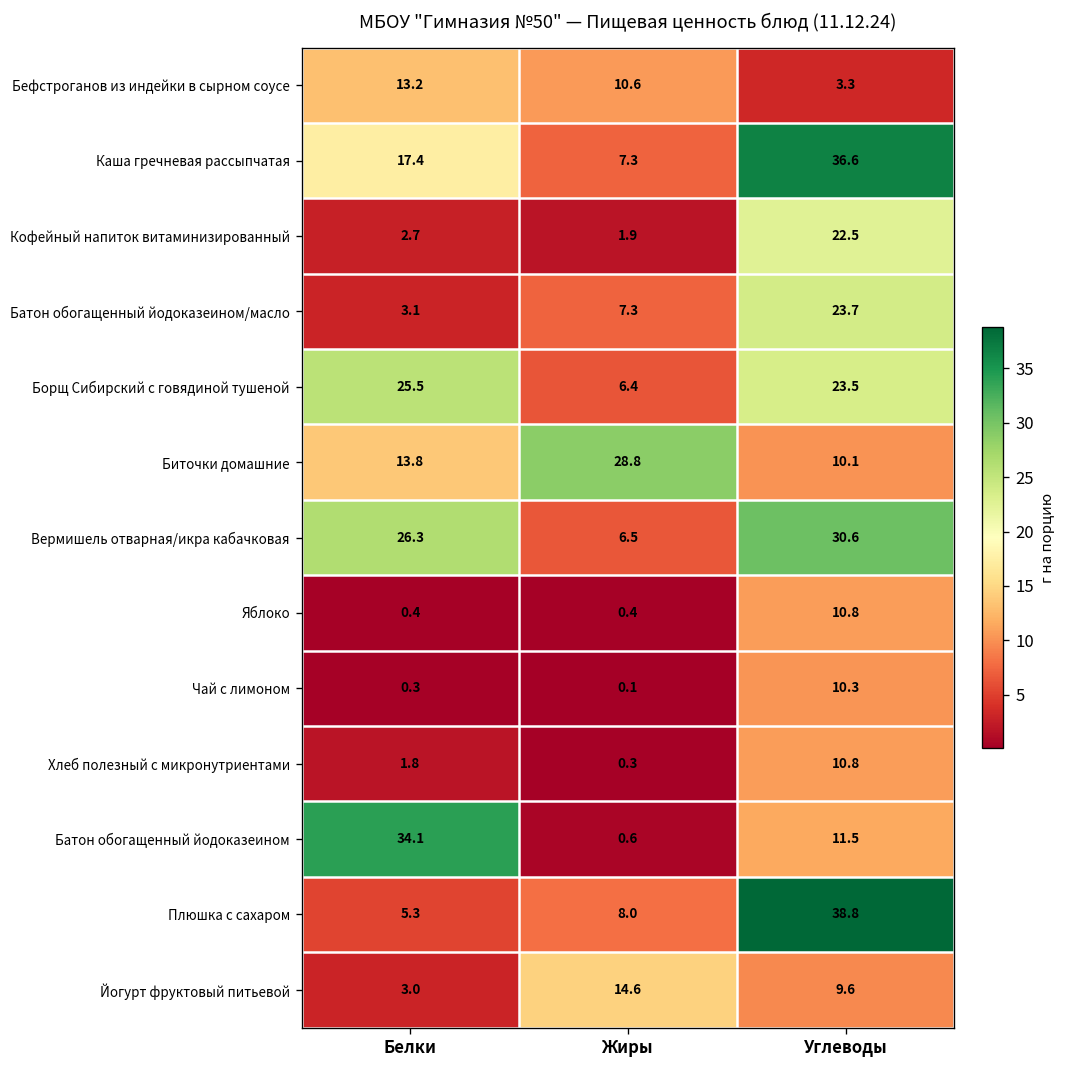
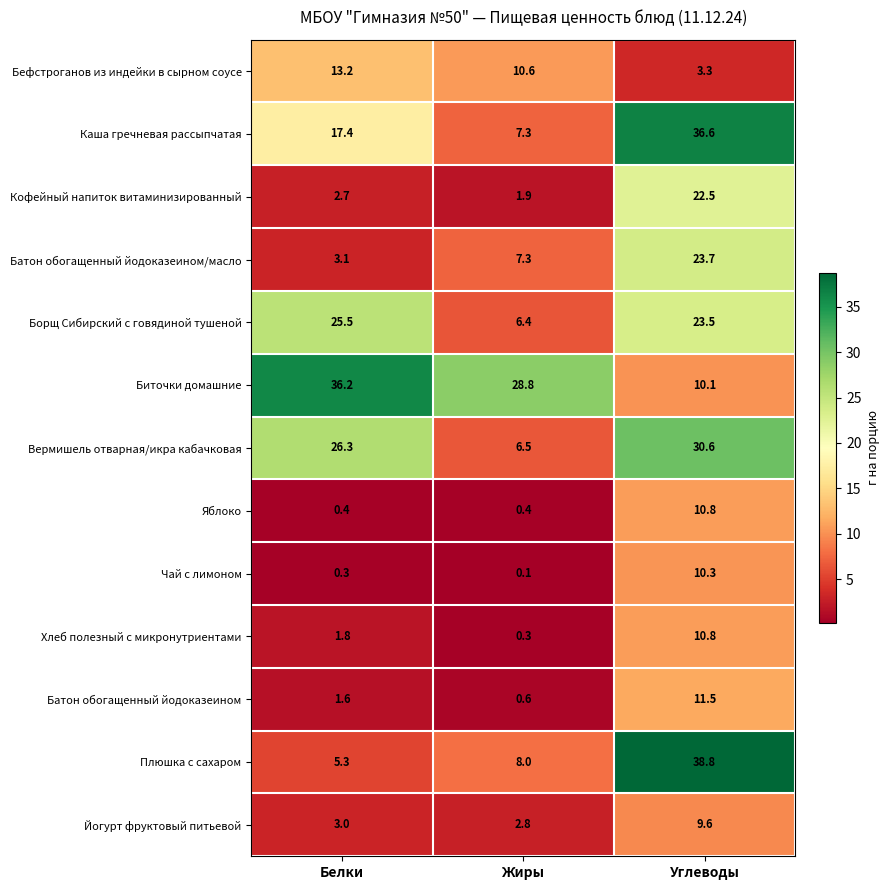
  {
    "Бефстроганов из индейки в сырном соусе": {
      "Белки": 13.2,
      "Жиры": 10.6,
      "Углеводы": 3.3
    },
    "Каша гречневая рассыпчатая": {
      "Белки": 17.4,
      "Жиры": 7.3,
      "Углеводы": 36.6
    },
    "Кофейный напиток витаминизированный": {
      "Белки": 2.7,
      "Жиры": 1.9,
      "Углеводы": 22.5
    },
    "Батон обогащенный йодоказеином/масло": {
      "Белки": 3.1,
      "Жиры": 7.3,
      "Углеводы": 23.7
    },
    "Борщ Сибирский с говядиной тушеной": {
      "Белки": 25.5,
      "Жиры": 6.4,
      "Углеводы": 23.5
    },
    "Биточки домашние": {
-     "Белки": 13.8,
+     "Белки": 36.2,
      "Жиры": 28.8,
      "Углеводы": 10.1
    },
    "Вермишель отварная/икра кабачковая": {
      "Белки": 26.3,
      "Жиры": 6.5,
      "Углеводы": 30.6
    },
    "Яблоко": {
      "Белки": 0.4,
      "Жиры": 0.4,
      "Углеводы": 10.8
    },
    "Чай с лимоном": {
      "Белки": 0.3,
      "Жиры": 0.1,
      "Углеводы": 10.3
    },
    "Хлеб полезный с микронутриентами": {
      "Белки": 1.8,
      "Жиры": 0.3,
      "Углеводы": 10.8
    },
    "Батон обогащенный йодоказеином": {
-     "Белки": 34.1,
+     "Белки": 1.6,
      "Жиры": 0.6,
      "Углеводы": 11.5
    },
    "Плюшка с сахаром": {
      "Белки": 5.3,
      "Жиры": 8.0,
      "Углеводы": 38.8
    },
    "Йогурт фруктовый питьевой": {
      "Белки": 3.0,
-     "Жиры": 14.6,
+     "Жиры": 2.8,
      "Углеводы": 9.6
    }
  }
